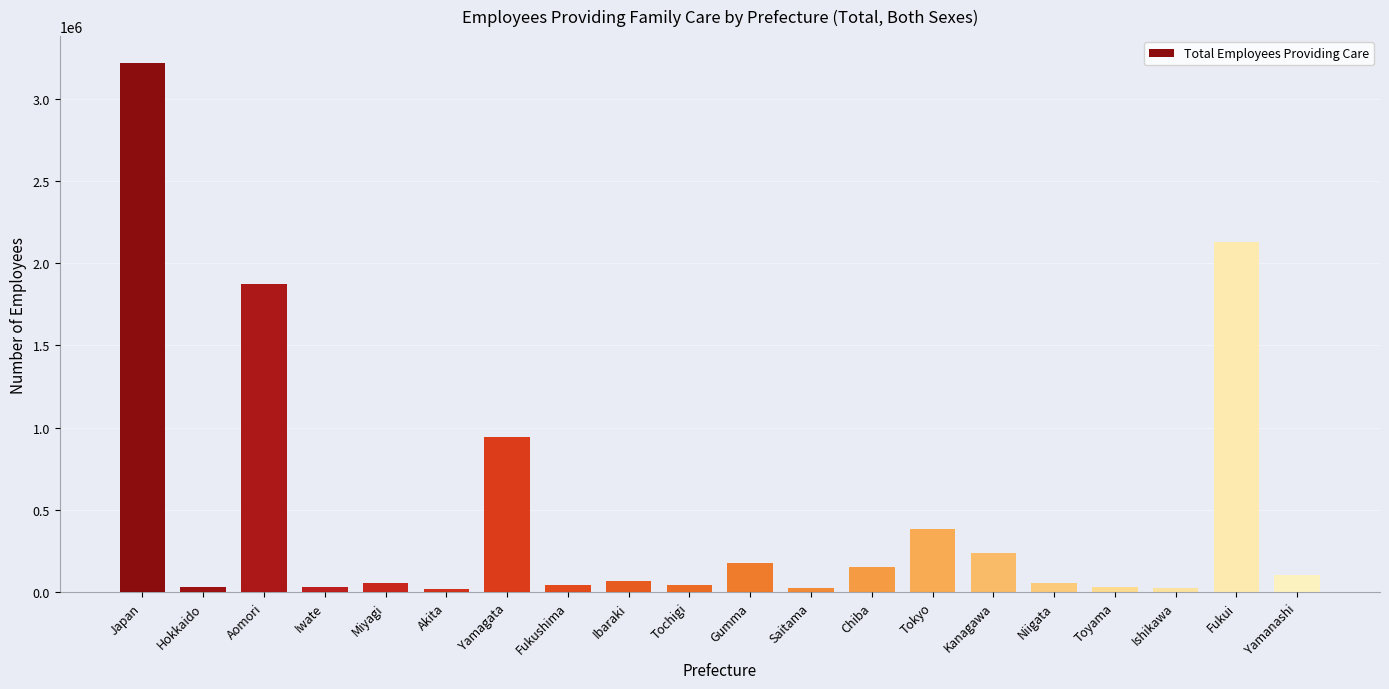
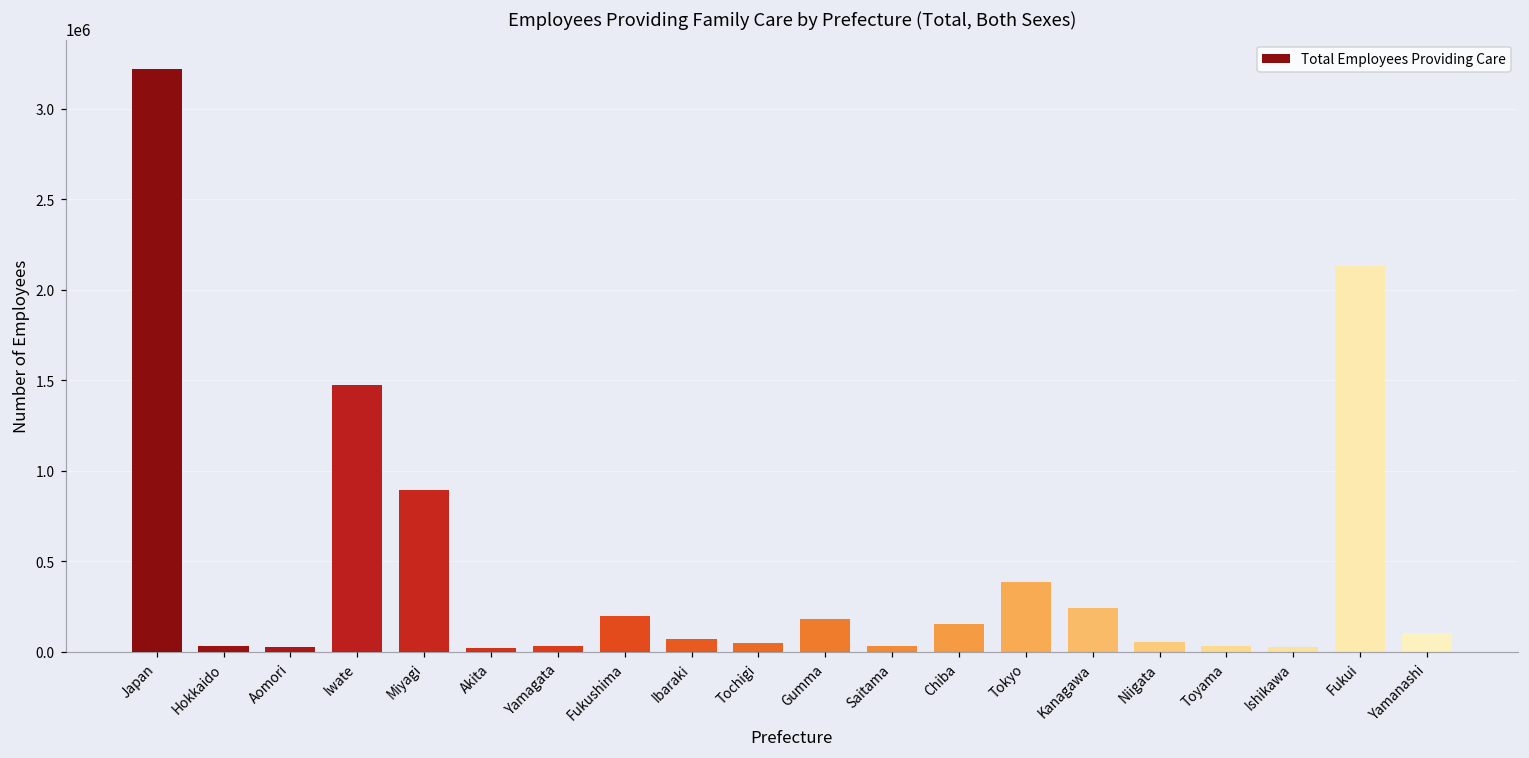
  {
    "Japan": 3220000,
    "Hokkaido": 30000,
-   "Aomori": 1870000,
-   "Iwate": 30000,
-   "Miyagi": 50000,
+   "Aomori": 30000,
+   "Iwate": 1470000,
+   "Miyagi": 890000,
    "Akita": 20000,
-   "Yamagata": 940000,
-   "Fukushima": 50000,
+   "Yamagata": 30000,
+   "Fukushima": 190000,
    "Ibaraki": 70000,
    "Tochigi": 50000,
    "Gumma": 180000,
    "Saitama": 30000,
    "Chiba": 150000,
    "Tokyo": 380000,
    "Kanagawa": 240000,
    "Niigata": 50000,
    "Toyama": 30000,
    "Ishikawa": 20000,
    "Fukui": 2130000,
    "Yamanashi": 100000
  }
